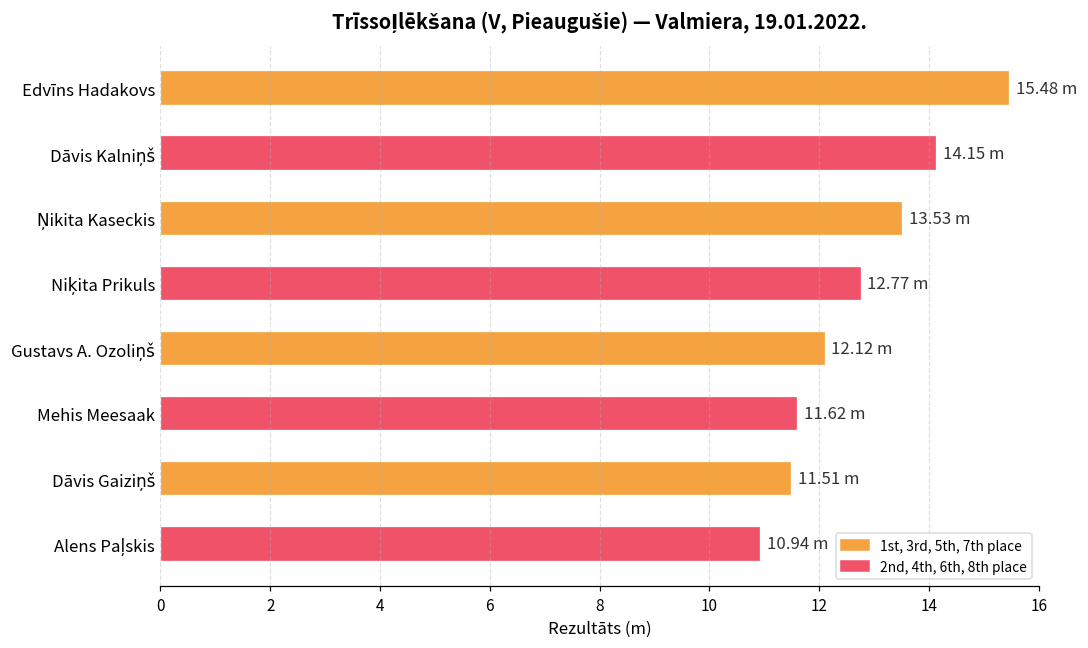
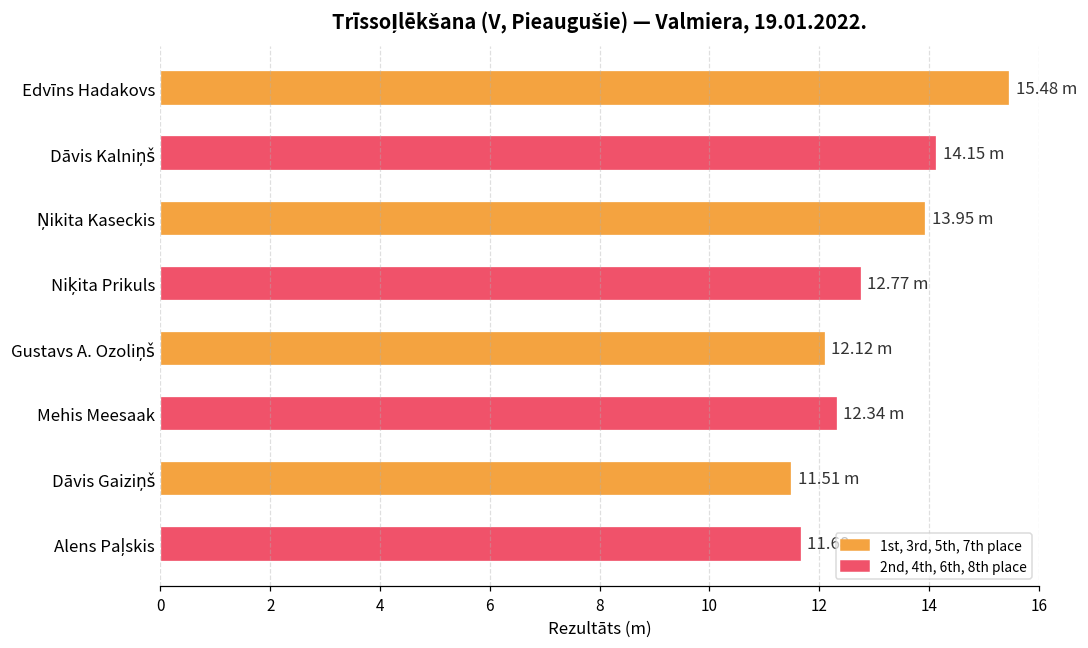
  {
    "Edvīns Hadakovs": 15.48,
    "Dāvis Kalniņš": 14.15,
-   "Ņikita Kaseckis": 13.53,
+   "Ņikita Kaseckis": 13.95,
    "Niķita Prikuls": 12.77,
    "Gustavs A. Ozoliņš": 12.12,
-   "Mehis Meesaak": 11.62,
+   "Mehis Meesaak": 12.34,
    "Dāvis Gaiziņš": 11.51,
-   "Alens Paļskis": 10.9
+   "Alens Paļskis": 11.7
  }
